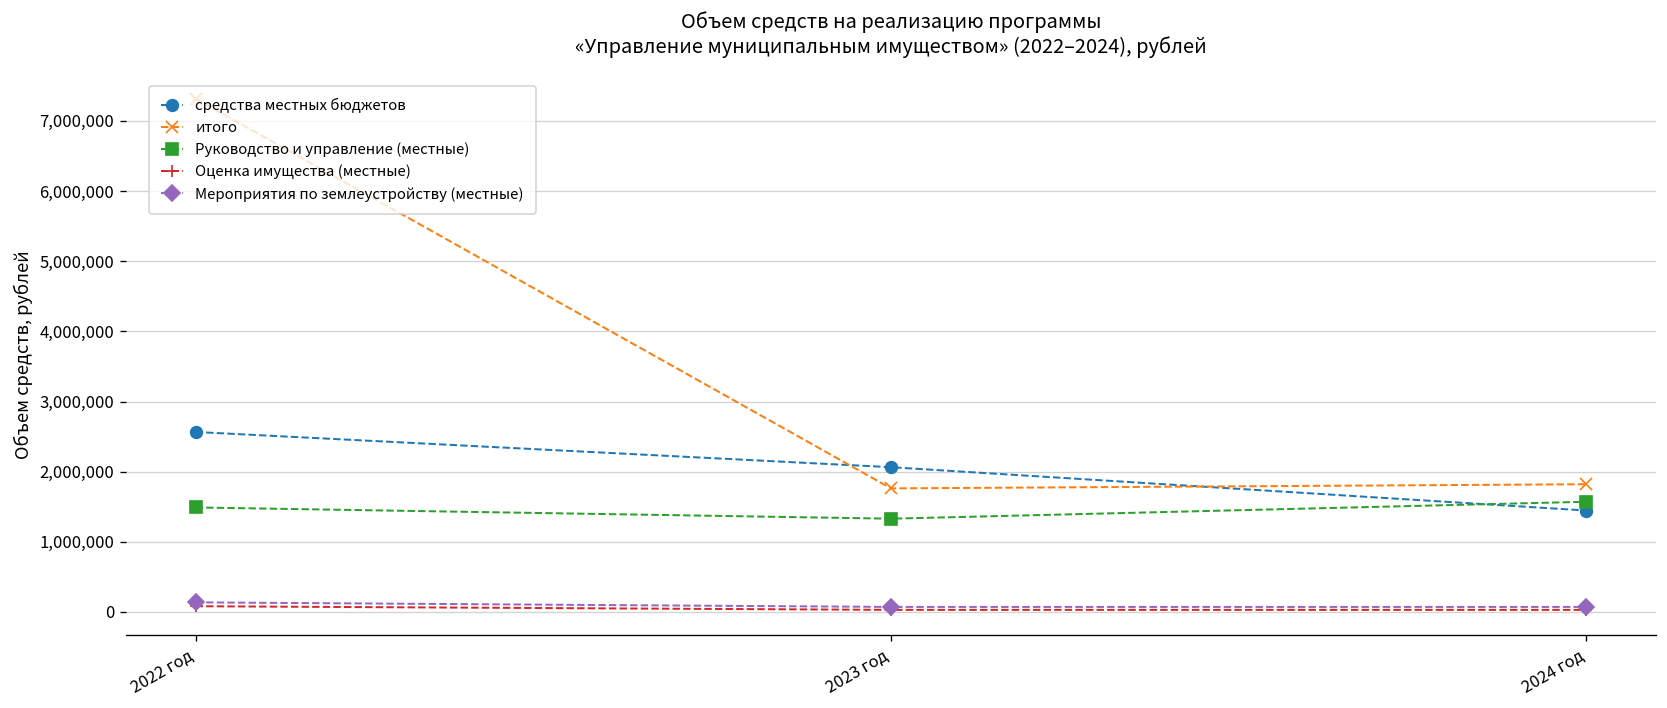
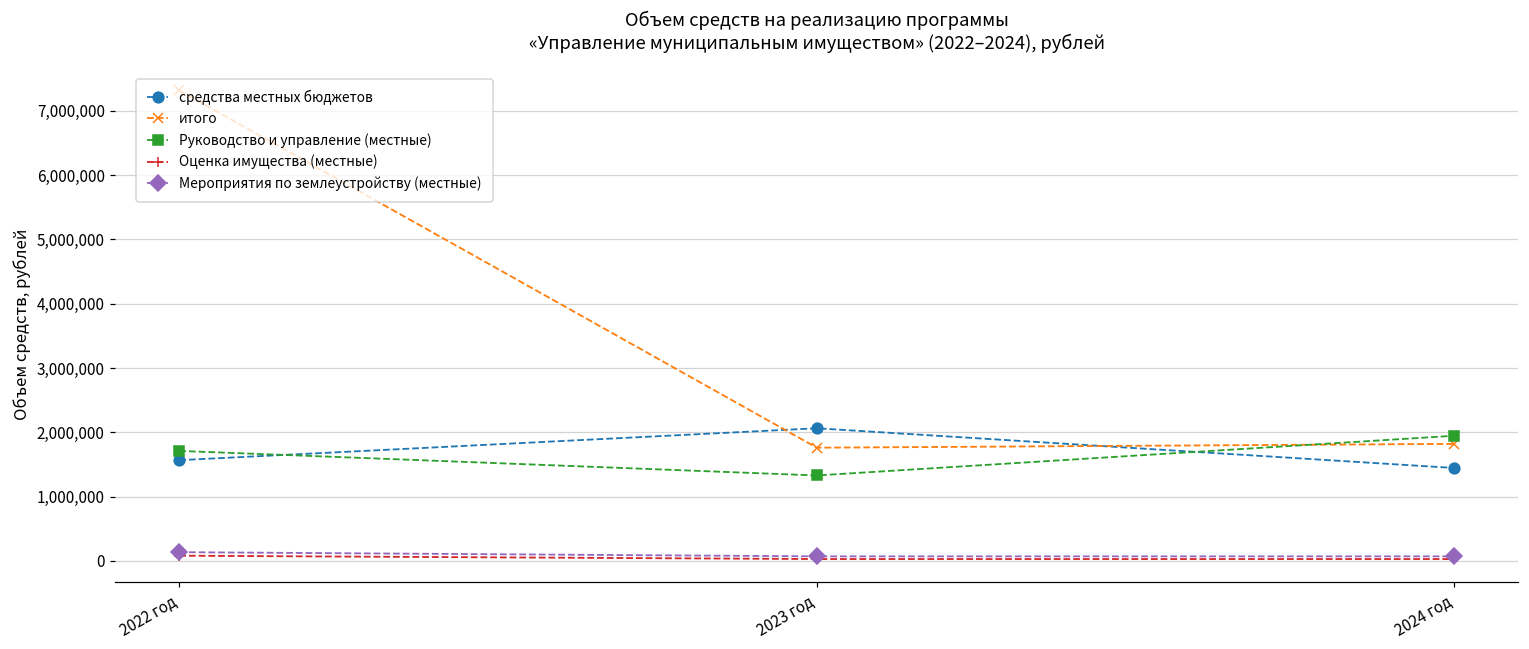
  {
    "средства местных бюджетов": {
-     "2022 год": "2,600,000",
+     "2022 год": "1,600,000",
      "2023 год": "2,100,000",
      "2024 год": "1,400,000"
    },
    "итого": {
      "2023 год": "1,800,000",
      "2024 год": "1,800,000"
    },
    "Руководство и управление (местные)": {
-     "2022 год": "1,500,000",
+     "2022 год": "1,700,000",
      "2023 год": "1,300,000",
-     "2024 год": "1,600,000"
+     "2024 год": "1,900,000"
    },
    "Оценка имущества (местные)": {
      "2022 год": "100,000"
    },
    "Мероприятия по землеустройству (местные)": {
      "2022 год": "100,000"
    }
  }
